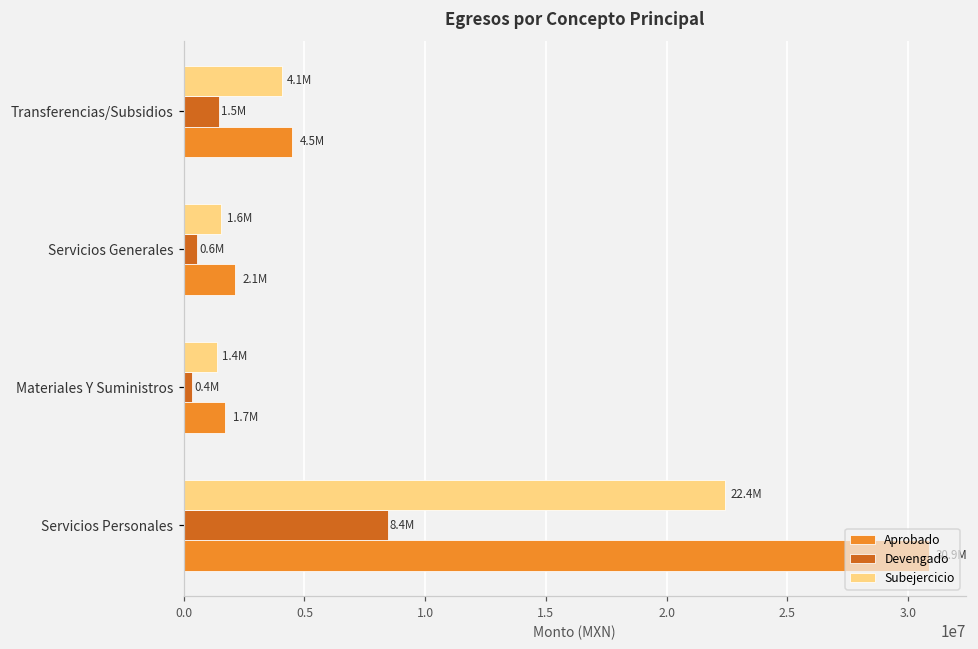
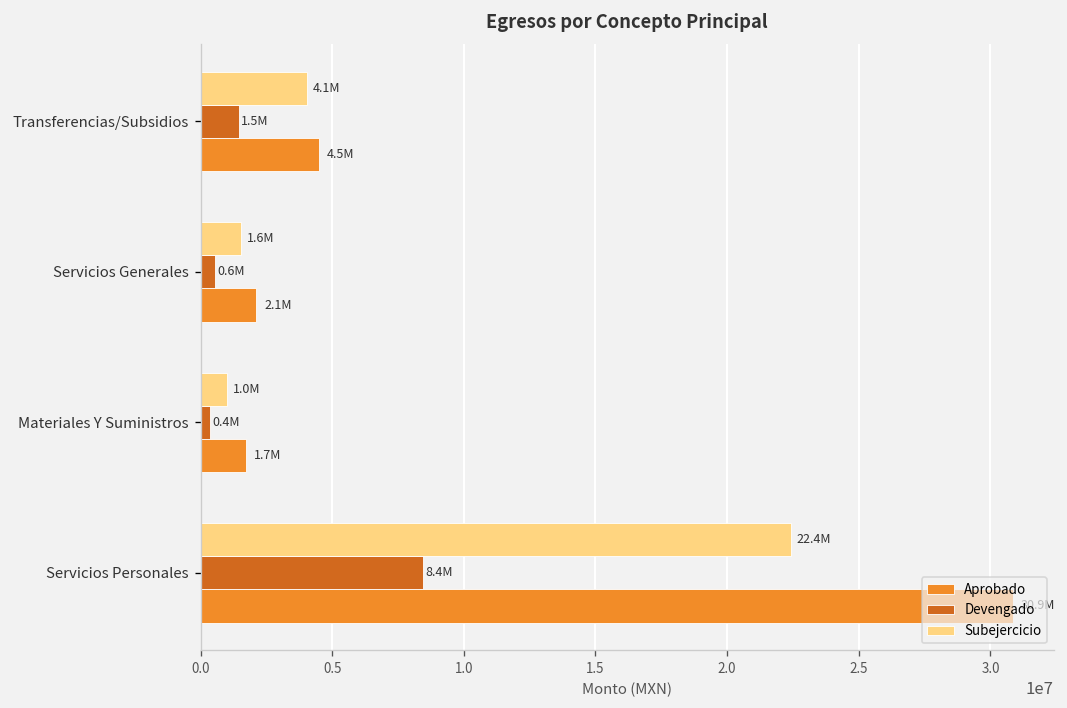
  {
    "Subejercicio": {
      "Transferencias/Subsidios": "4.1M",
      "Servicios Generales": "1.6M",
-     "Materiales Y Suministros": "1.4M",
+     "Materiales Y Suministros": "1.0M",
      "Servicios Personales": "22.4M"
    }
  }
